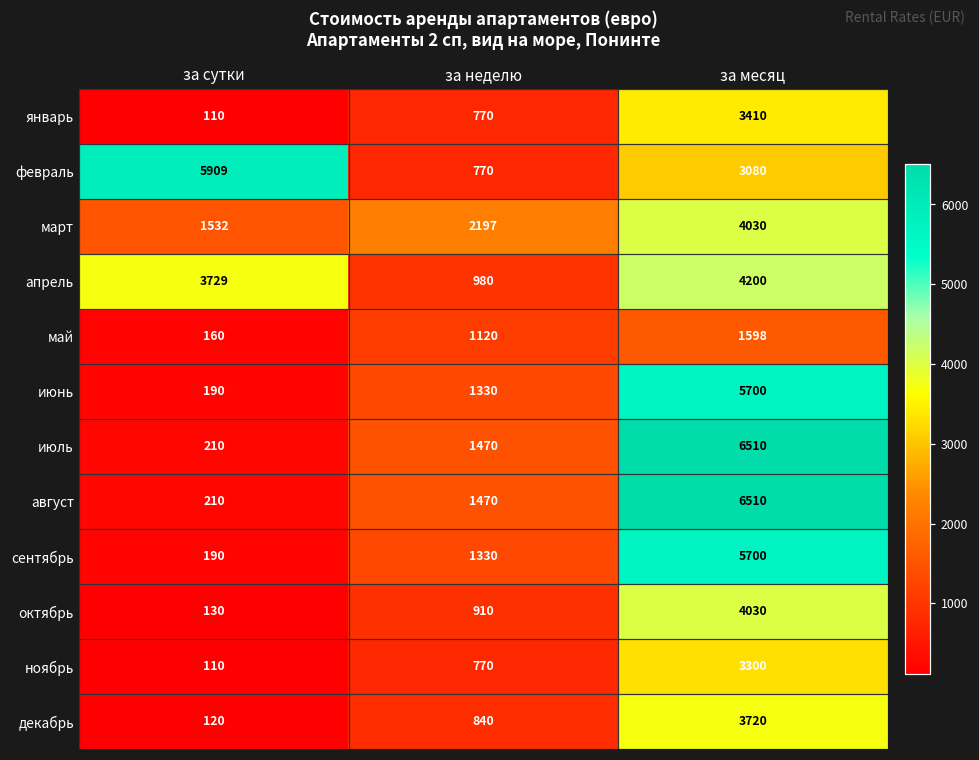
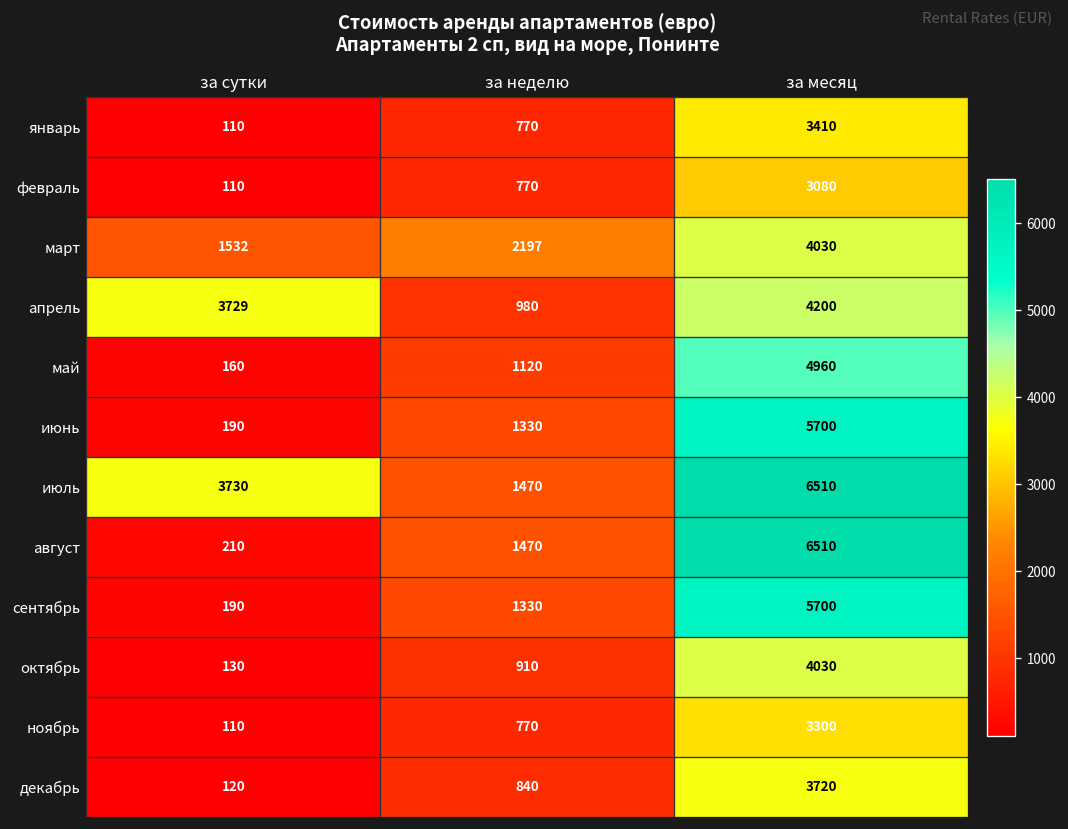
  {
    "январь": {
      "за сутки": 110,
      "за неделю": 770,
      "за месяц": 3410
    },
    "февраль": {
-     "за сутки": 5909,
+     "за сутки": 110,
      "за неделю": 770,
      "за месяц": 3080
    },
    "март": {
      "за сутки": 1532,
      "за неделю": 2197,
      "за месяц": 4030
    },
    "апрель": {
      "за сутки": 3729,
      "за неделю": 980,
      "за месяц": 4200
    },
    "май": {
      "за сутки": 160,
      "за неделю": 1120,
-     "за месяц": 1598
+     "за месяц": 4960
    },
    "июнь": {
      "за сутки": 190,
      "за неделю": 1330,
      "за месяц": 5700
    },
    "июль": {
-     "за сутки": 210,
+     "за сутки": 3730,
      "за неделю": 1470,
      "за месяц": 6510
    },
    "август": {
      "за сутки": 210,
      "за неделю": 1470,
      "за месяц": 6510
    },
    "сентябрь": {
      "за сутки": 190,
      "за неделю": 1330,
      "за месяц": 5700
    },
    "октябрь": {
      "за сутки": 130,
      "за неделю": 910,
      "за месяц": 4030
    },
    "ноябрь": {
      "за сутки": 110,
      "за неделю": 770,
      "за месяц": 3300
    },
    "декабрь": {
      "за сутки": 120,
      "за неделю": 840,
      "за месяц": 3720
    }
  }
